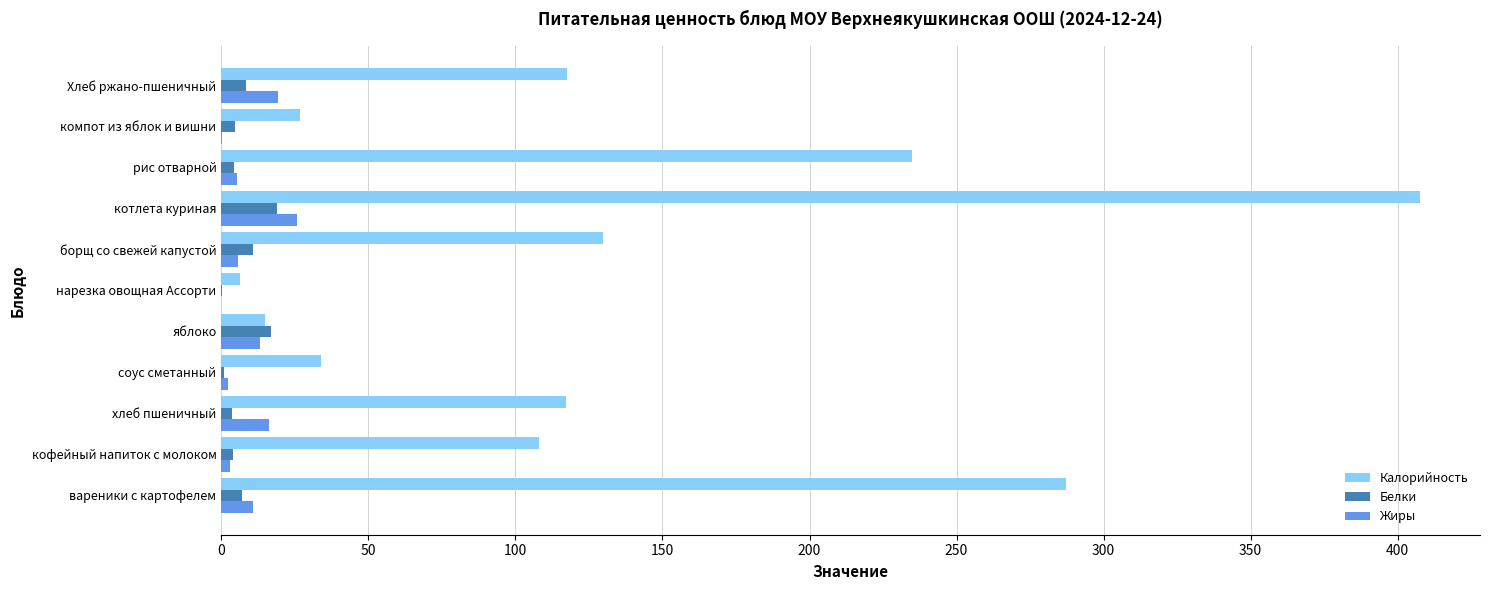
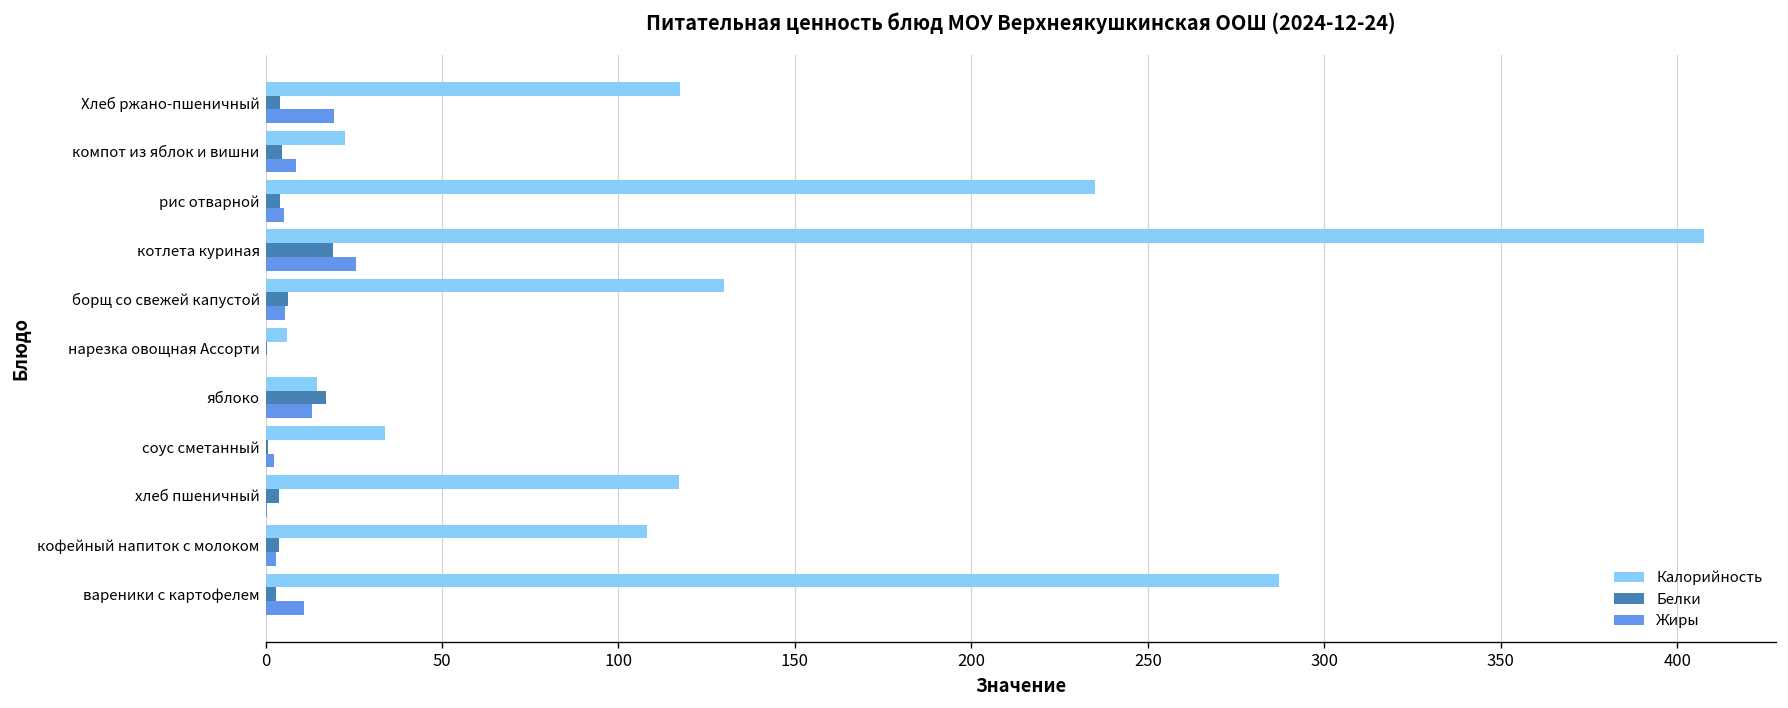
  {
    "Калорийность": {
      "Хлеб ржано-пшеничный": 117,
-     "компот из яблок и вишни": 27,
+     "компот из яблок и вишни": 23,
      "рис отварной": 235,
      "котлета куриная": 408,
      "борщ со свежей капустой": 130,
      "нарезка овощная Ассорти": 6,
      "яблоко": 15,
      "соус сметанный": 34,
      "хлеб пшеничный": 117,
      "кофейный напиток с молоком": 108,
      "вареники с картофелем": 287
    },
    "Белки": {
-     "Хлеб ржано-пшеничный": 9,
+     "Хлеб ржано-пшеничный": 4,
      "компот из яблок и вишни": 5,
      "рис отварной": 4,
      "котлета куриная": 19,
-     "борщ со свежей капустой": 11,
+     "борщ со свежей капустой": 6,
      "яблоко": 17,
      "хлеб пшеничный": 4,
      "кофейный напиток с молоком": 4,
-     "вареники с картофелем": 7
+     "вареники с картофелем": 3
    },
    "Жиры": {
      "Хлеб ржано-пшеничный": 19,
-     "компот из яблок и вишни": 0,
+     "компот из яблок и вишни": 9,
      "рис отварной": 5,
      "котлета куриная": 26,
      "борщ со свежей капустой": 6,
      "нарезка овощная Ассорти": 0,
      "яблоко": 13,
      "соус сметанный": 2,
-     "хлеб пшеничный": 16,
+     "хлеб пшеничный": 0,
      "кофейный напиток с молоком": 3,
      "вареники с картофелем": 11
    }
  }
